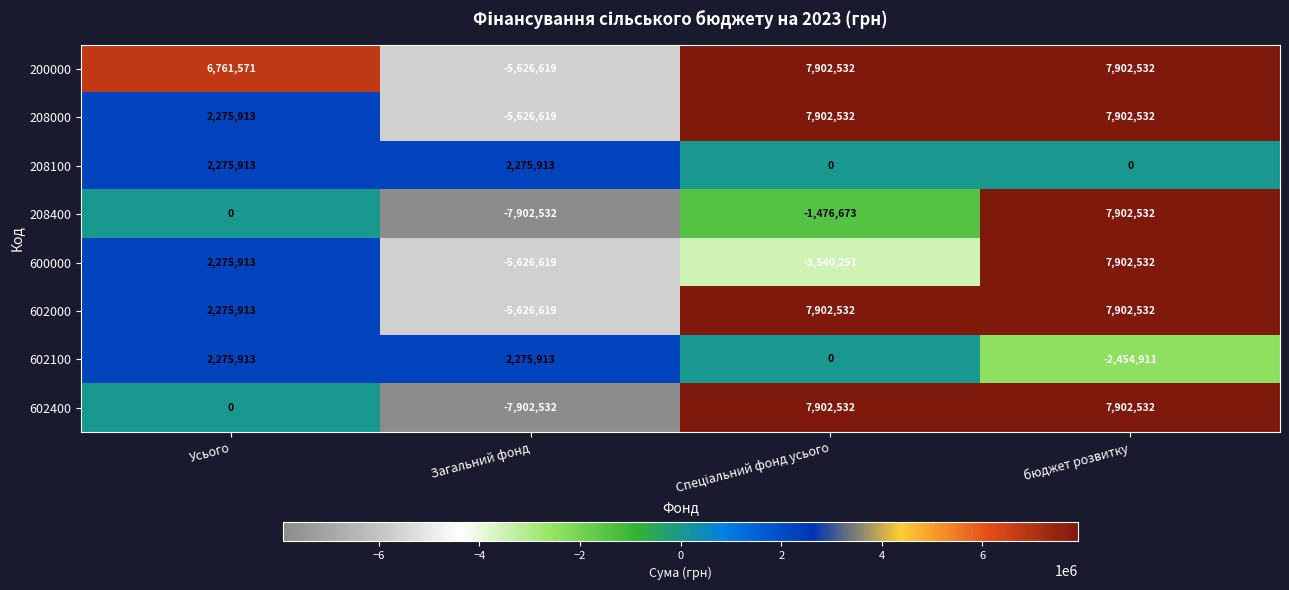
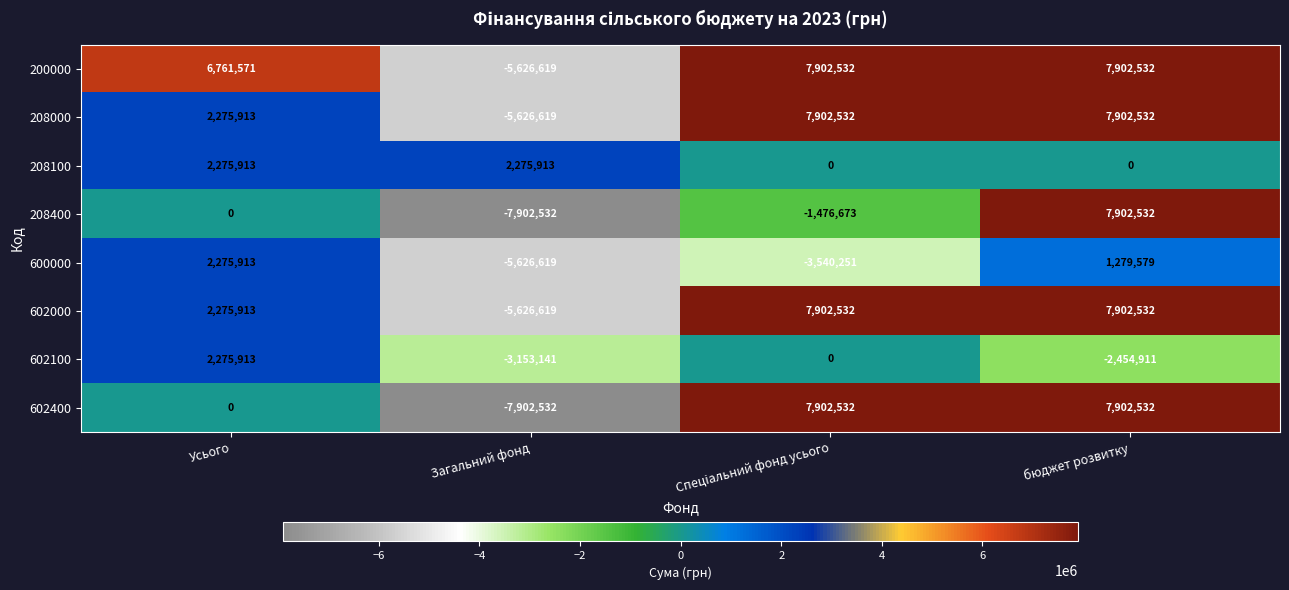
  {
    "200000": {
      "Усього": "6,761,571",
      "Спеціальний фонд усього": "7,902,532",
      "бюджет розвитку": "7,902,532"
    },
    "208000": {
      "Усього": "2,275,913",
      "Спеціальний фонд усього": "7,902,532",
      "бюджет розвитку": "7,902,532"
    },
    "208100": {
      "Усього": "2,275,913",
      "Загальний фонд": "2,275,913",
      "Спеціальний фонд усього": "0",
      "бюджет розвитку": "0"
    },
    "208400": {
      "Усього": "0",
      "Загальний фонд": "-7,902,532",
      "Спеціальний фонд усього": "-1,476,673",
      "бюджет розвитку": "7,902,532"
    },
    "600000": {
      "Усього": "2,275,913",
      "Спеціальний фонд усього": "-3,540,251",
-     "бюджет розвитку": "7,902,532"
+     "бюджет розвитку": "1,279,579"
    },
    "602000": {
      "Усього": "2,275,913",
      "Спеціальний фонд усього": "7,902,532",
      "бюджет розвитку": "7,902,532"
    },
    "602100": {
      "Усього": "2,275,913",
-     "Загальний фонд": "2,275,913",
+     "Загальний фонд": "-3,153,141",
      "Спеціальний фонд усього": "0",
      "бюджет розвитку": "-2,454,911"
    },
    "602400": {
      "Усього": "0",
      "Загальний фонд": "-7,902,532",
      "Спеціальний фонд усього": "7,902,532",
      "бюджет розвитку": "7,902,532"
    }
  }
